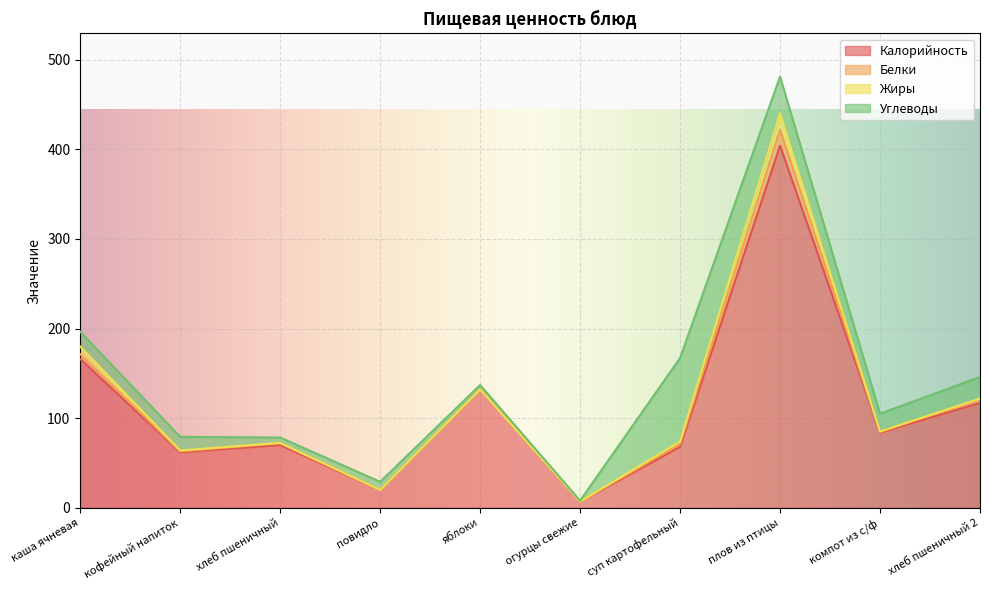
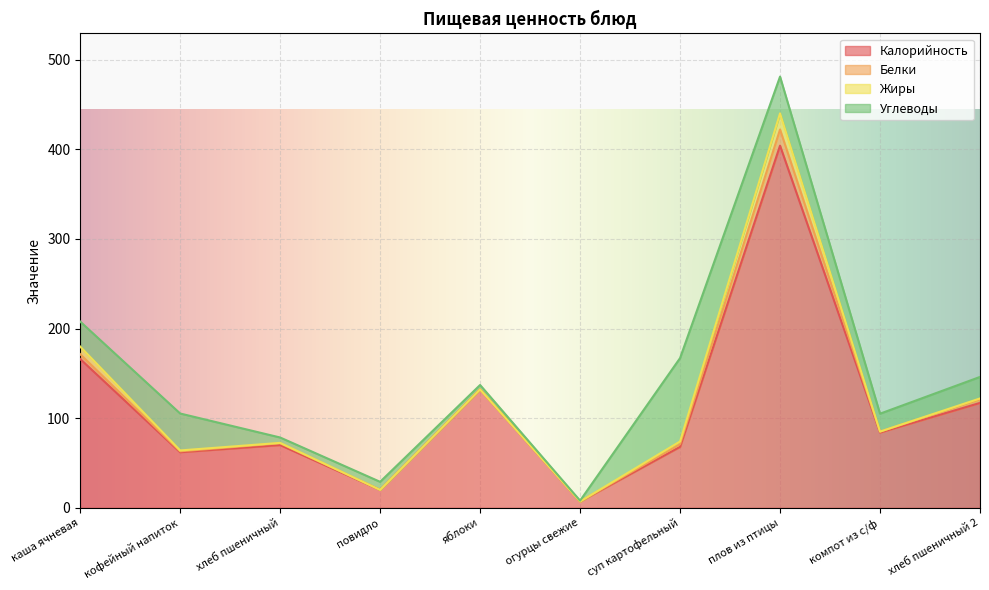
  {
    "Калорийность": {
      "каша ячневая": 170,
      "суп картофельный": 70,
      "плов из птицы": 400,
      "хлеб пшеничный 2": 120
    },
    "Углеводы": {
-     "каша ячневая": 20,
-     "кофейный напиток": 20,
+     "каша ячневая": 30,
+     "кофейный напиток": 40,
      "хлеб пшеничный": 10,
      "повидло": 10,
      "яблоки": 10,
      "суп картофельный": 90,
      "плов из птицы": 40,
      "компот из с/ф": 20,
      "хлеб пшеничный 2": 20
    }
  }
